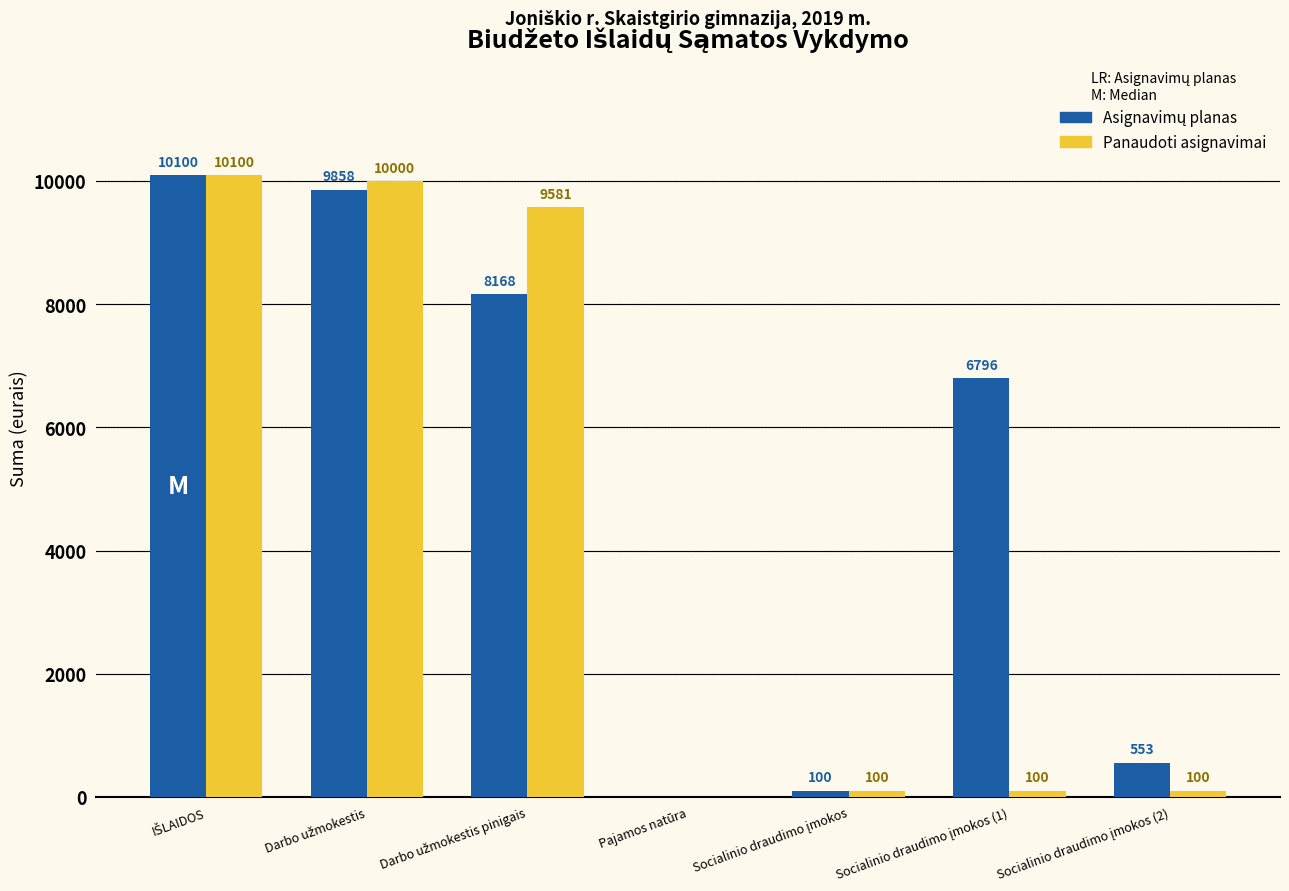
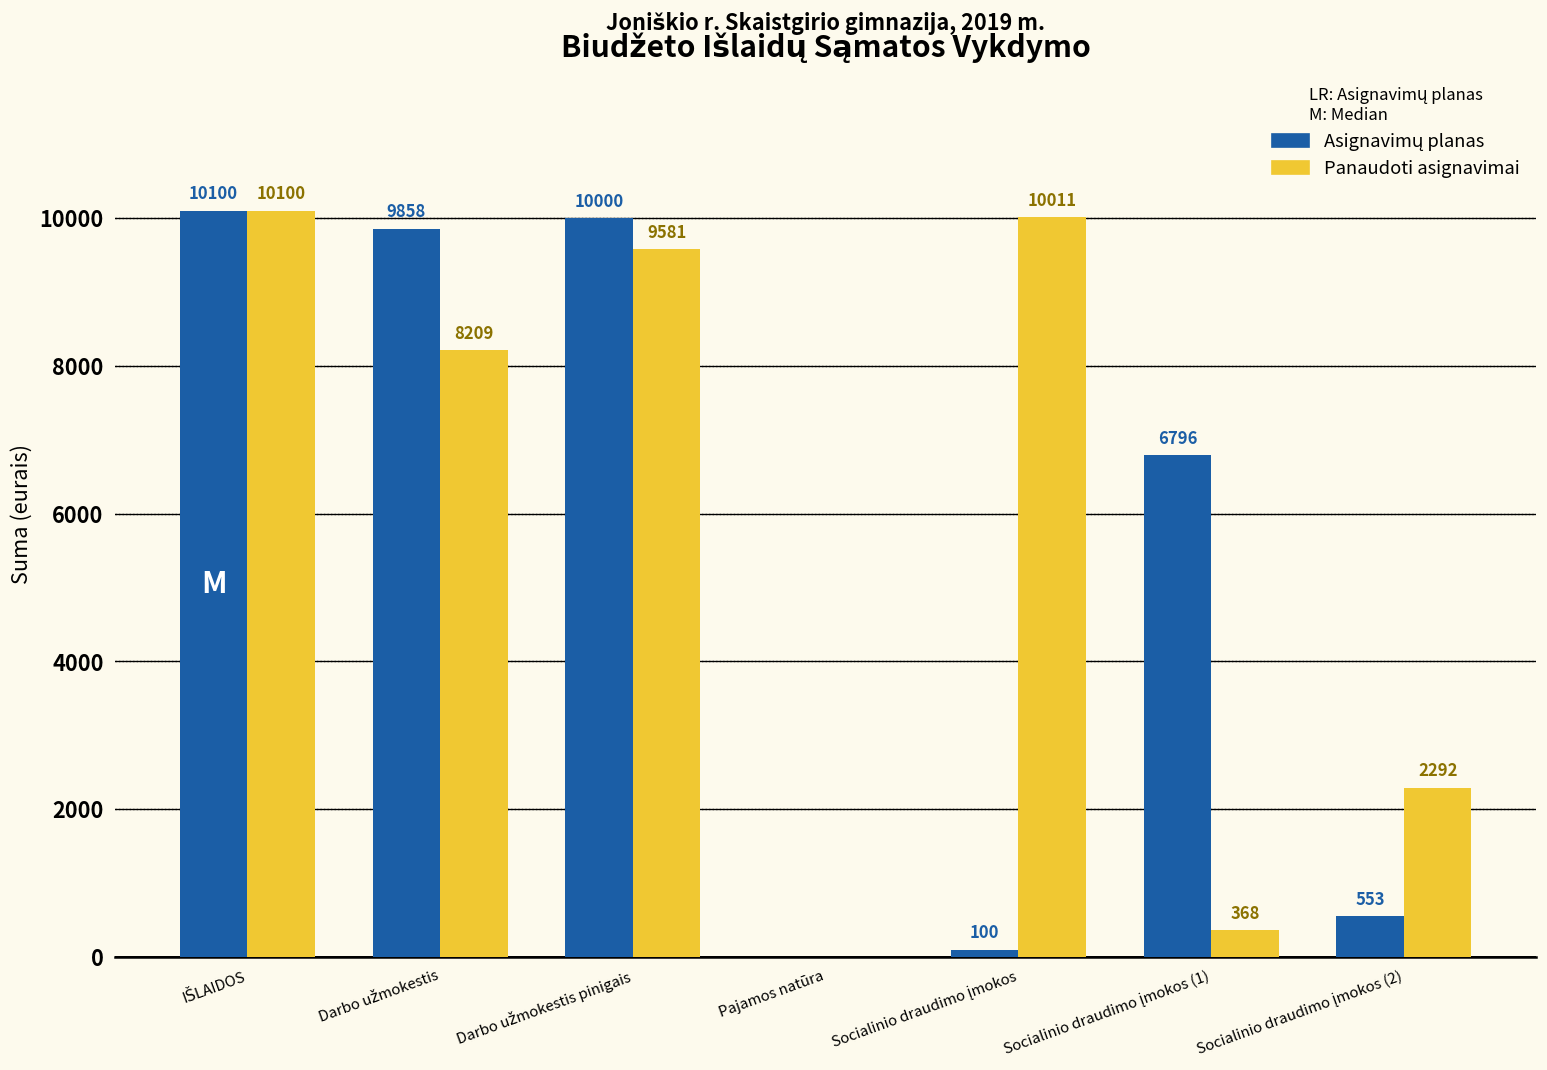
  {
    "Asignavimų planas": {
      "IŠLAIDOS": 10100,
      "Darbo užmokestis": 9858,
-     "Darbo užmokestis pinigais": 8168,
+     "Darbo užmokestis pinigais": 10000,
      "Socialinio draudimo įmokos": 100,
      "Socialinio draudimo įmokos (1)": 6796,
      "Socialinio draudimo įmokos (2)": 553
    },
    "Panaudoti asignavimai": {
      "IŠLAIDOS": 10100,
-     "Darbo užmokestis": 10000,
+     "Darbo užmokestis": 8209,
      "Darbo užmokestis pinigais": 9581,
-     "Socialinio draudimo įmokos": 100,
-     "Socialinio draudimo įmokos (1)": 100,
-     "Socialinio draudimo įmokos (2)": 100
+     "Socialinio draudimo įmokos": 10011,
+     "Socialinio draudimo įmokos (1)": 368,
+     "Socialinio draudimo įmokos (2)": 2292
    }
  }
